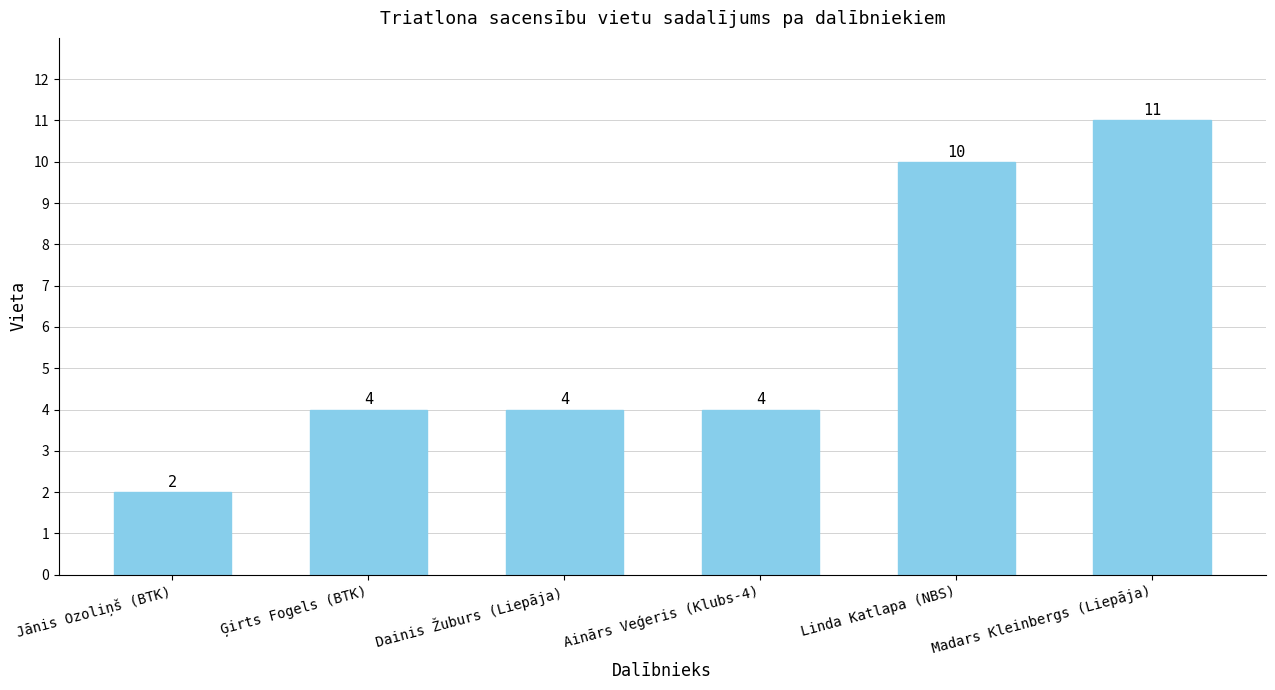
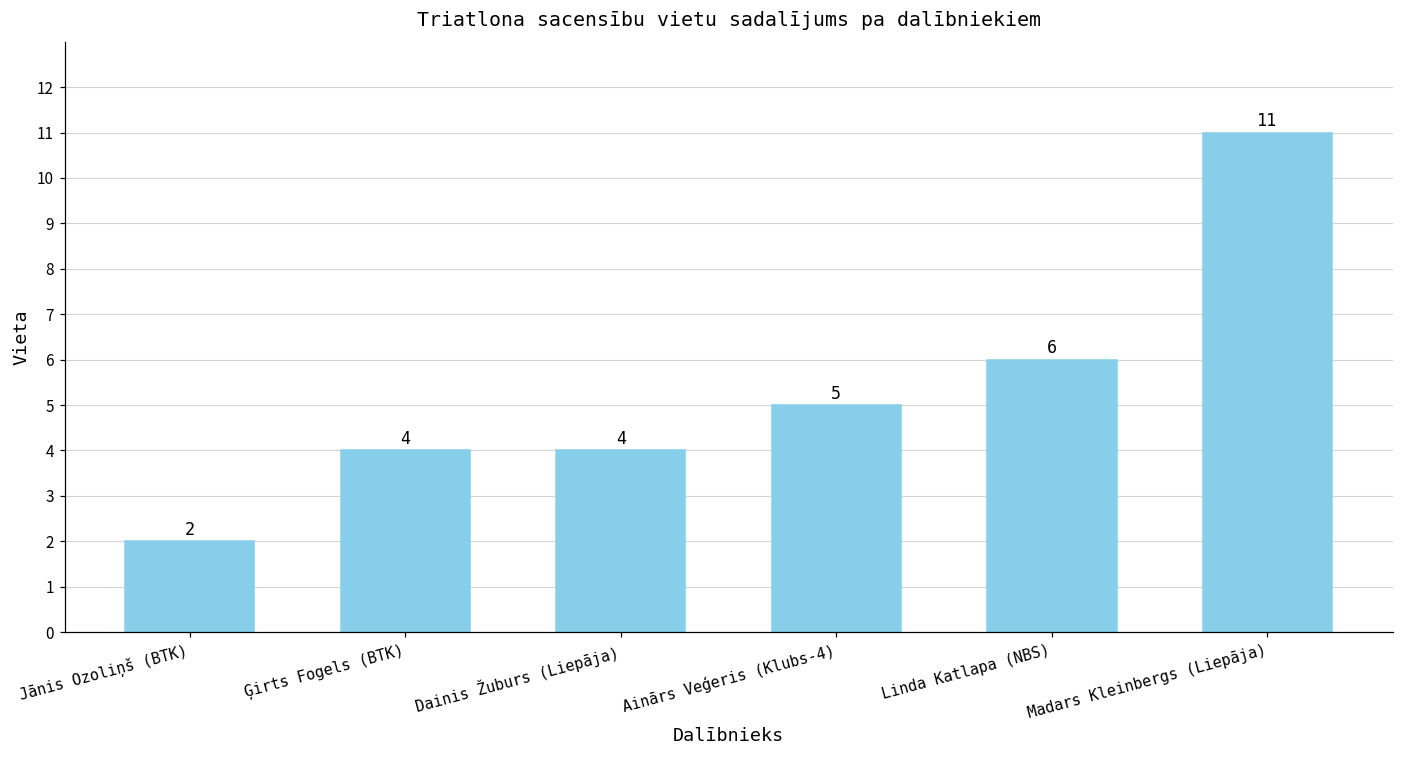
  {
    "Jānis Ozoliņš (BTK)": 2,
    "Ģirts Fogels (BTK)": 4,
    "Dainis Žuburs (Liepāja)": 4,
-   "Ainārs Veģeris (Klubs-4)": 4,
-   "Linda Katlapa (NBS)": 10,
+   "Ainārs Veģeris (Klubs-4)": 5,
+   "Linda Katlapa (NBS)": 6,
    "Madars Kleinbergs (Liepāja)": 11
  }
